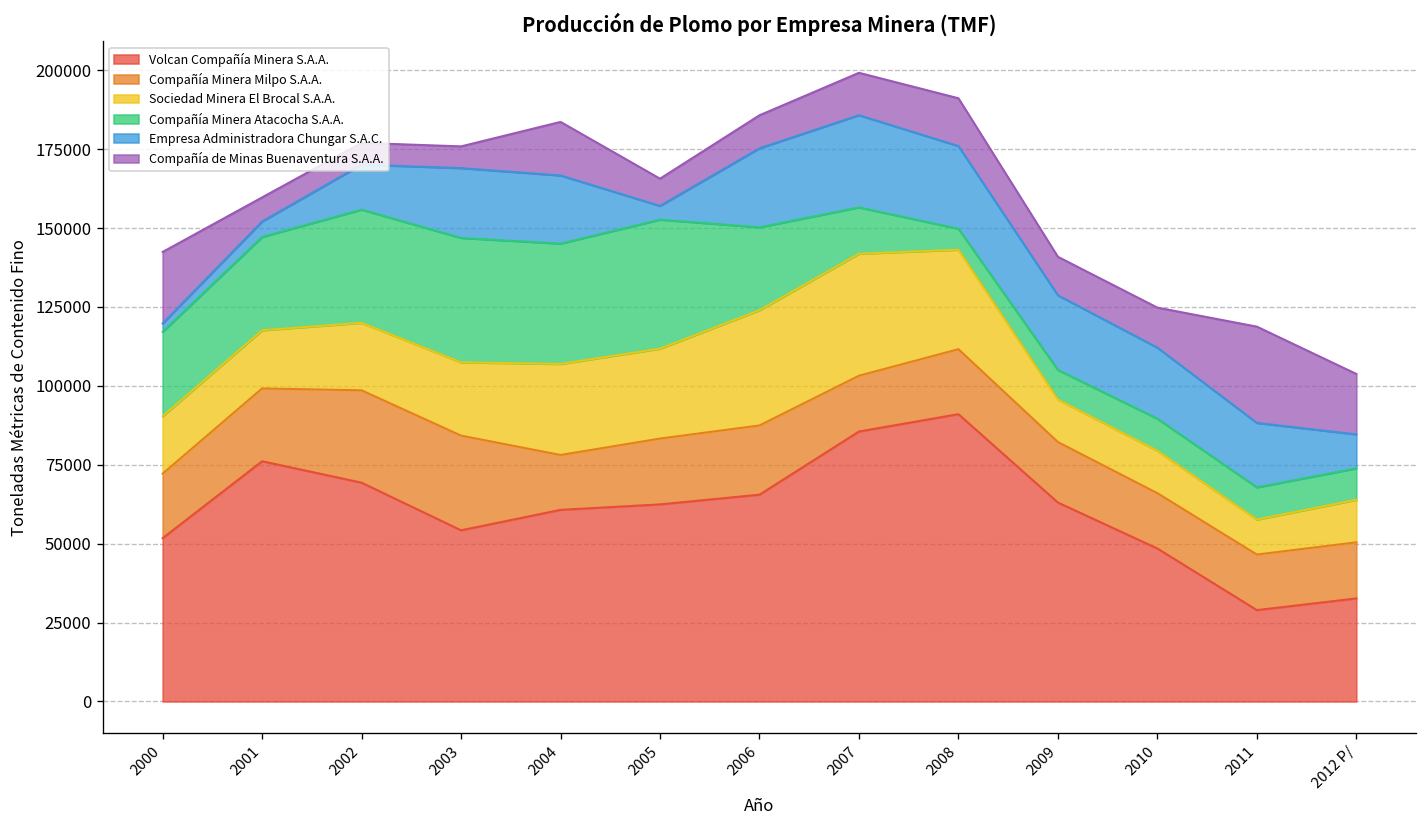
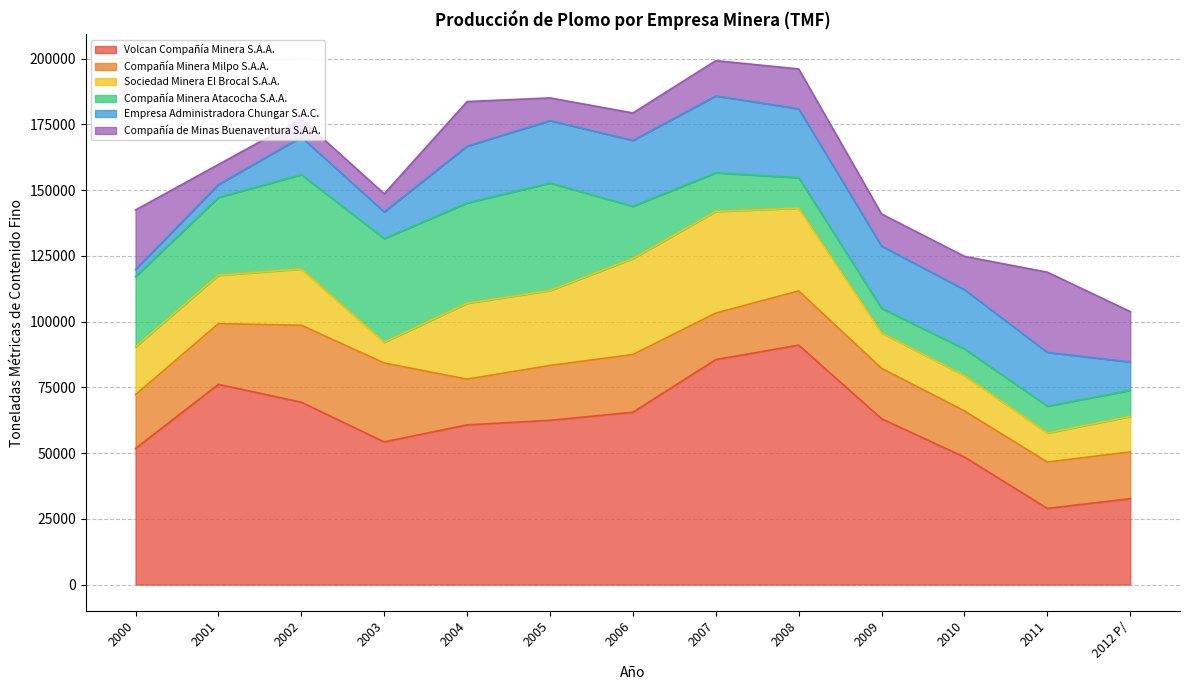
  {
    "Sociedad Minera El Brocal S.A.A.": {
      "2000": 18000,
      "2001": 18000,
      "2002": 21000,
-     "2003": 23000,
+     "2003": 8000,
      "2004": 29000,
      "2005": 28000,
      "2006": 37000,
      "2007": 39000,
      "2008": 32000,
      "2009": 13000,
      "2010": 13000,
      "2011": 11000,
      "2012 P/": 13000
    },
    "Compañía Minera Atacocha S.A.A.": {
      "2000": 27000,
      "2001": 30000,
      "2002": 36000,
      "2003": 39000,
      "2004": 38000,
      "2005": 41000,
-     "2006": 26000,
+     "2006": 20000,
      "2007": 15000,
-     "2008": 7000,
+     "2008": 12000,
      "2009": 9000,
      "2010": 10000,
      "2011": 10000,
      "2012 P/": 10000
    },
    "Empresa Administradora Chungar S.A.C.": {
      "2000": 3000,
      "2001": 5000,
-     "2003": 22000,
+     "2003": 10000,
      "2004": 22000,
-     "2005": 4000,
+     "2005": 24000,
      "2006": 25000,
      "2007": 29000,
      "2008": 26000,
      "2009": 24000,
      "2010": 23000,
      "2011": 20000,
      "2012 P/": 11000
    },
    "Compañía de Minas Buenaventura S.A.A.": {
      "2000": 23000,
      "2001": 8000,
      "2003": 7000,
      "2004": 17000,
      "2005": 9000,
      "2006": 10000,
      "2007": 13000,
      "2008": 15000,
      "2009": 12000,
      "2010": 13000,
      "2011": 31000,
      "2012 P/": 19000
    }
  }
